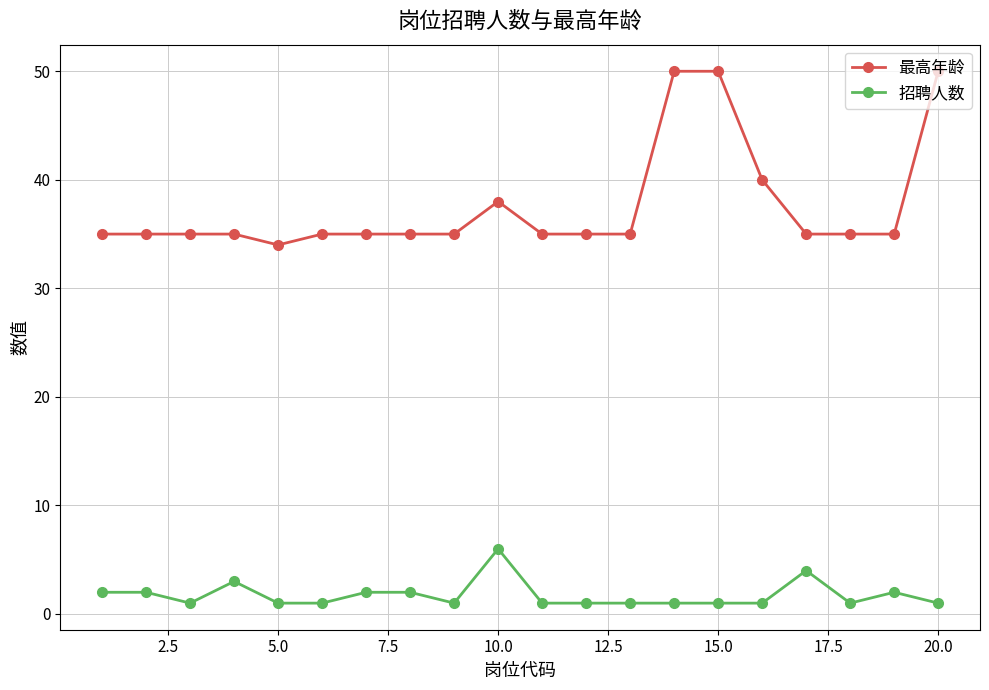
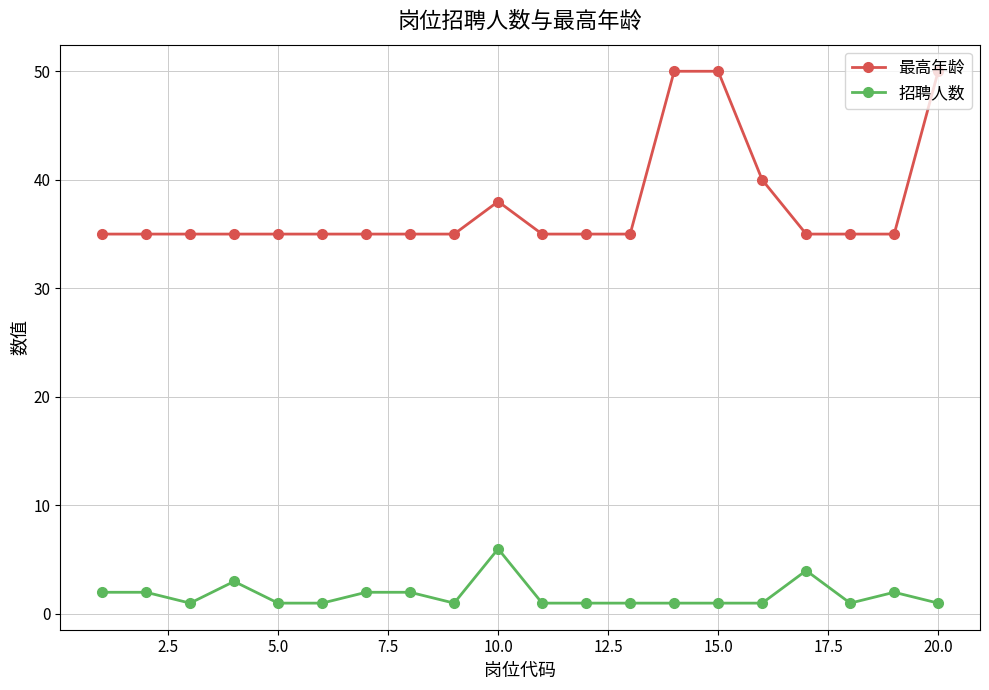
  {
    "最高年龄": {
-     "5.0": 34,
+     "5.0": 35,
      "10.0": 38,
      "15.0": 50
    },
    "招聘人数": {
      "5.0": 1,
      "10.0": 6,
      "15.0": 1,
      "20.0": 1
    }
  }
